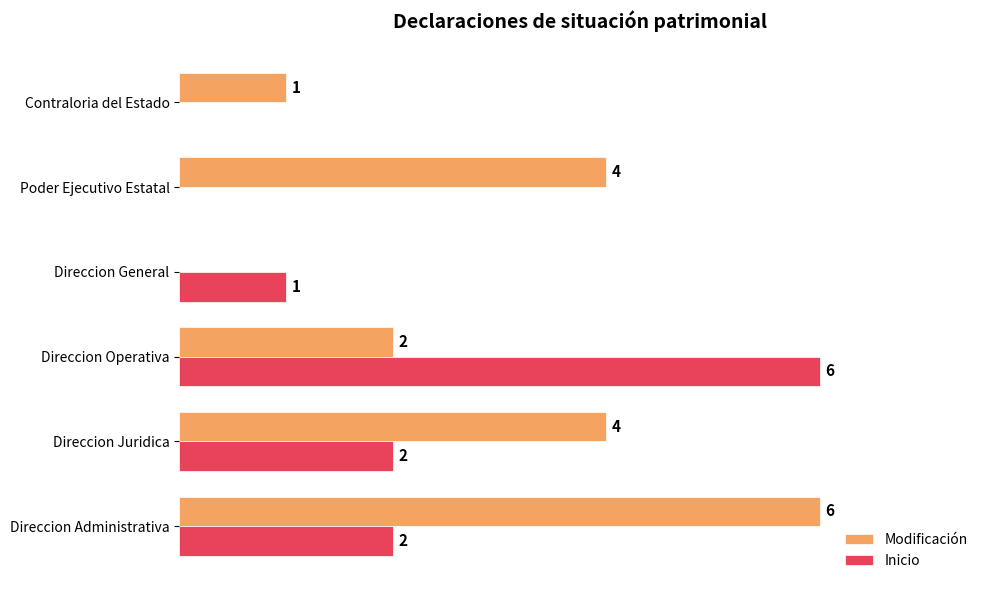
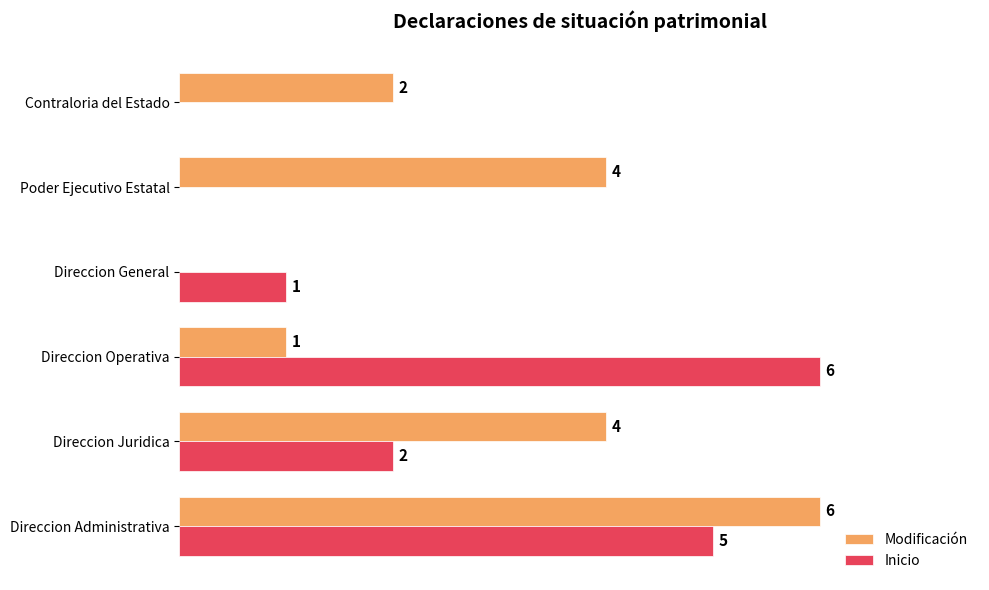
  {
    "Modificación": {
-     "Contraloria del Estado": 1,
+     "Contraloria del Estado": 2,
      "Poder Ejecutivo Estatal": 4,
-     "Direccion Operativa": 2,
+     "Direccion Operativa": 1,
      "Direccion Juridica": 4,
      "Direccion Administrativa": 6
    },
    "Inicio": {
      "Direccion General": 1,
      "Direccion Operativa": 6,
      "Direccion Juridica": 2,
-     "Direccion Administrativa": 2
+     "Direccion Administrativa": 5
    }
  }
